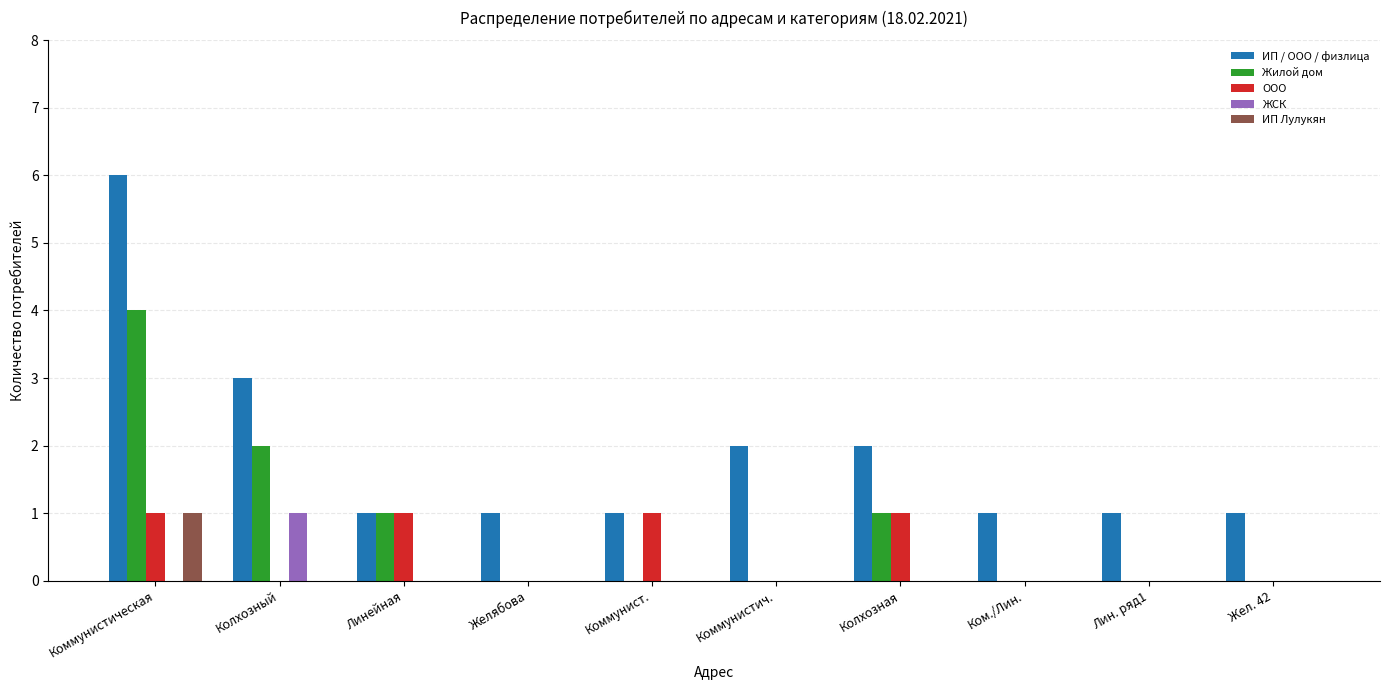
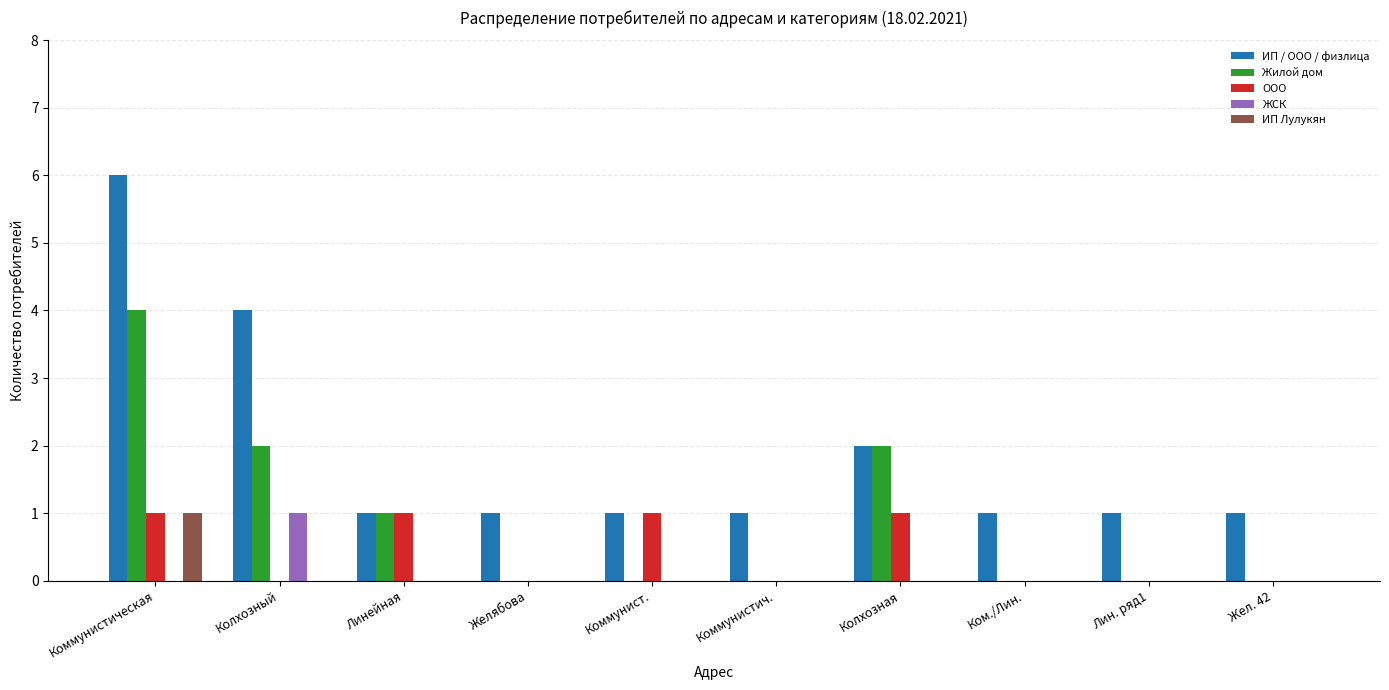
  {
    "ИП / ООО / физлица": {
      "Коммунистическая": 6,
-     "Колхозный": 3,
+     "Колхозный": 4,
      "Линейная": 1,
      "Желябова": 1,
      "Коммунист.": 1,
-     "Коммунистич.": 2,
+     "Коммунистич.": 1,
      "Колхозная": 2,
      "Ком./Лин.": 1,
      "Лин. ряд1": 1,
      "Жел. 42": 1
    },
    "Жилой дом": {
      "Коммунистическая": 4,
      "Колхозный": 2,
      "Линейная": 1,
      "Желябова": 0,
      "Коммунист.": 0,
      "Коммунистич.": 0,
-     "Колхозная": 1,
+     "Колхозная": 2,
      "Ком./Лин.": 0,
      "Лин. ряд1": 0,
      "Жел. 42": 0
    },
    "ООО": {
      "Коммунистическая": 1,
      "Колхозный": 0,
      "Линейная": 1,
      "Желябова": 0,
      "Коммунист.": 1,
      "Коммунистич.": 0,
      "Колхозная": 1,
      "Ком./Лин.": 0,
      "Лин. ряд1": 0,
      "Жел. 42": 0
    },
    "ЖСК": {
      "Коммунистическая": 0,
      "Колхозный": 1,
      "Линейная": 0,
      "Желябова": 0,
      "Коммунист.": 0,
      "Коммунистич.": 0,
      "Колхозная": 0,
      "Ком./Лин.": 0,
      "Лин. ряд1": 0,
      "Жел. 42": 0
    },
    "ИП Лулукян": {
      "Коммунистическая": 1,
      "Колхозный": 0,
      "Линейная": 0,
      "Желябова": 0,
      "Коммунист.": 0,
      "Коммунистич.": 0,
      "Колхозная": 0,
      "Ком./Лин.": 0,
      "Лин. ряд1": 0,
      "Жел. 42": 0
    }
  }
